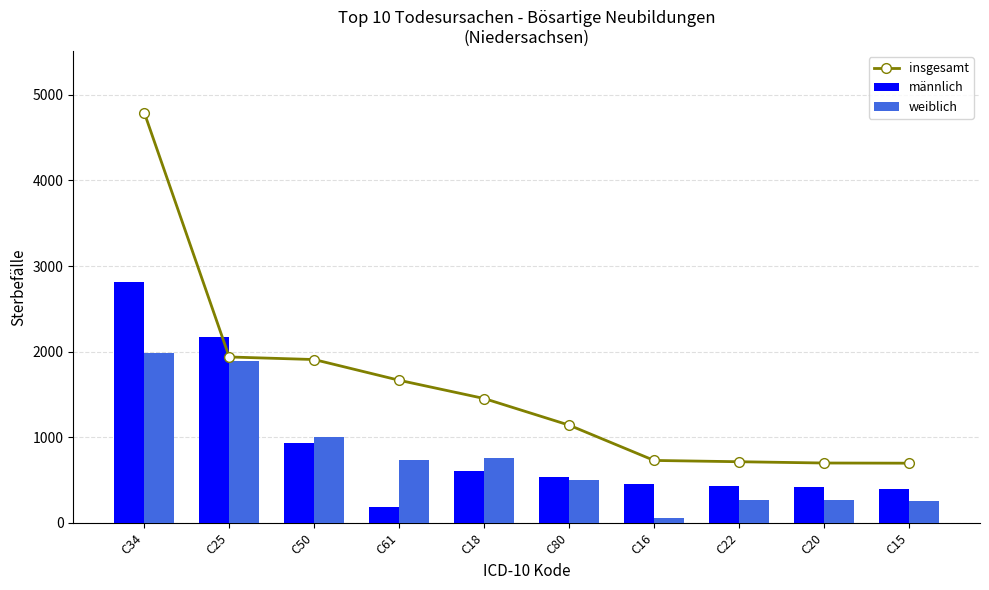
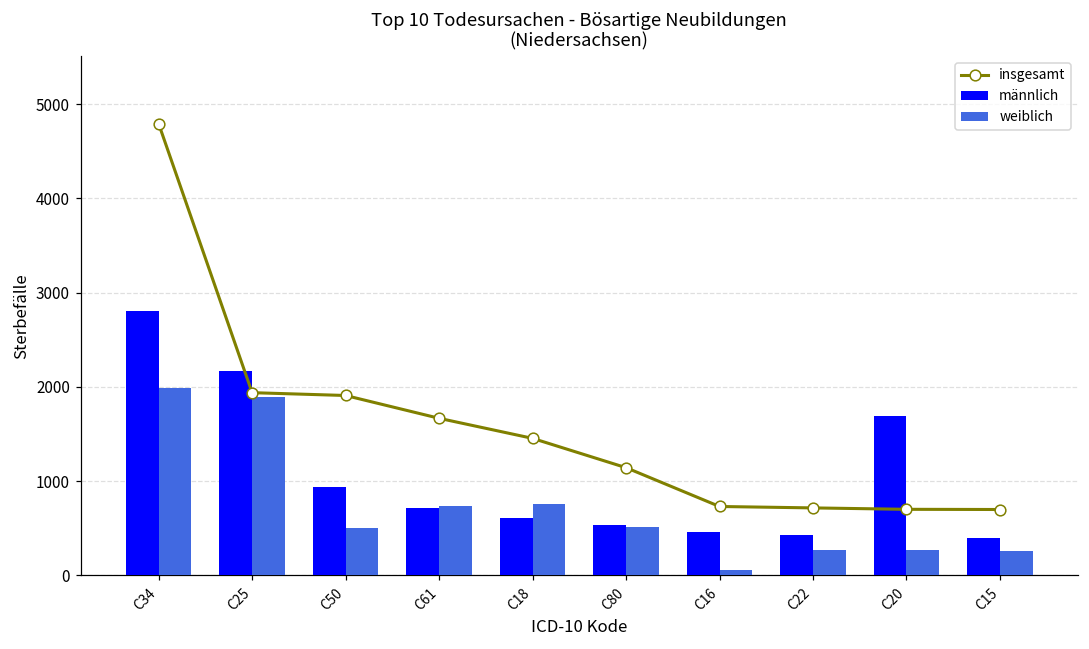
  {
    "männlich": {
      "C34": 2800,
      "C25": 2200,
      "C50": 900,
-     "C61": 200,
+     "C61": 700,
      "C18": 600,
      "C80": 500,
      "C16": 500,
      "C22": 400,
-     "C20": 400,
+     "C20": 1700,
      "C15": 400
    },
    "insgesamt": {
      "C34": 4800,
      "C25": 1900,
      "C50": 1900,
      "C61": 1700,
      "C18": 1500,
      "C80": 1100,
      "C16": 700,
      "C22": 700,
      "C20": 700,
      "C15": 700
    },
    "weiblich": {
      "C34": 2000,
      "C25": 1900,
-     "C50": 1000,
+     "C50": 500,
      "C61": 700,
      "C18": 800,
      "C80": 500,
      "C16": 100,
      "C22": 300,
      "C20": 300,
      "C15": 300
    }
  }
